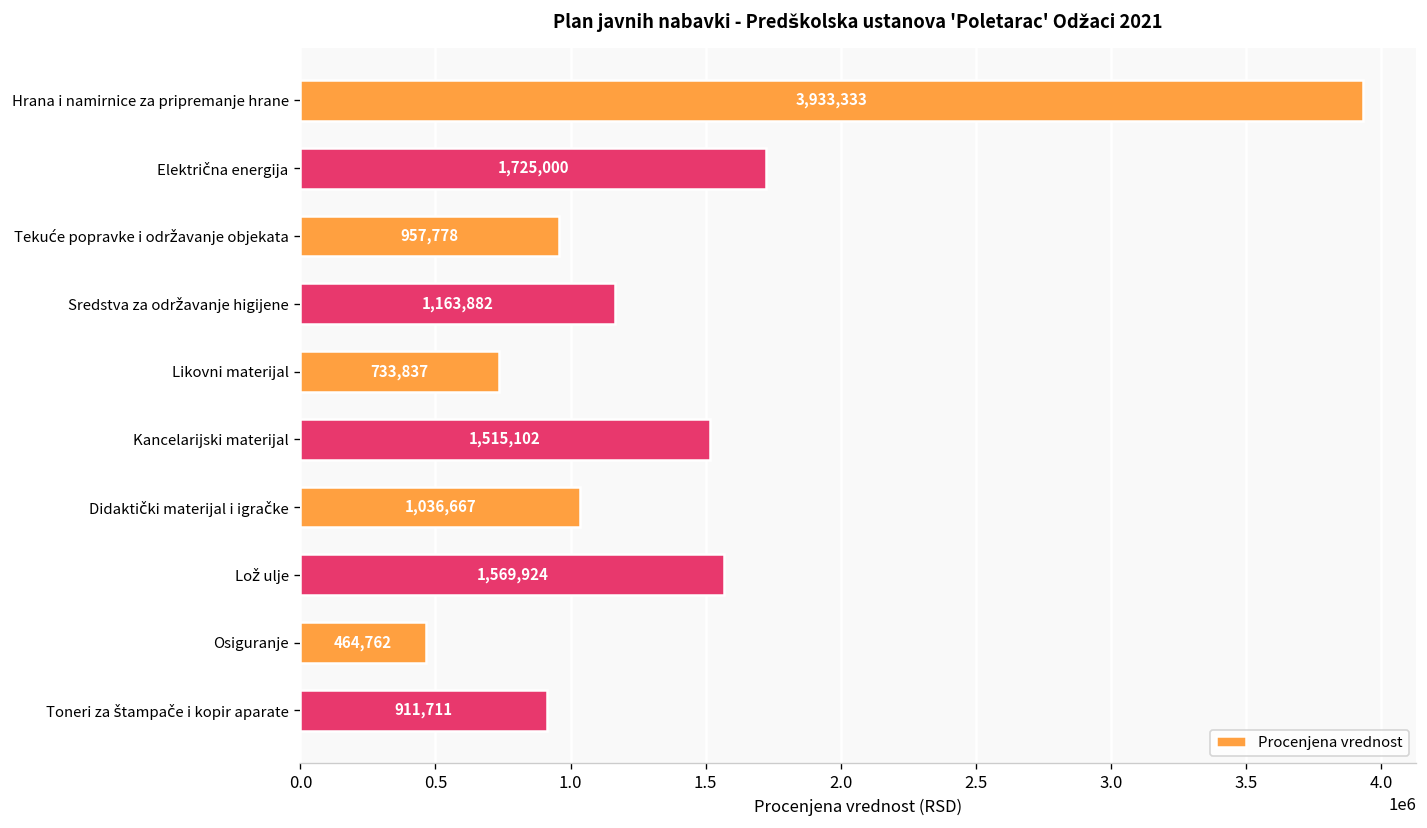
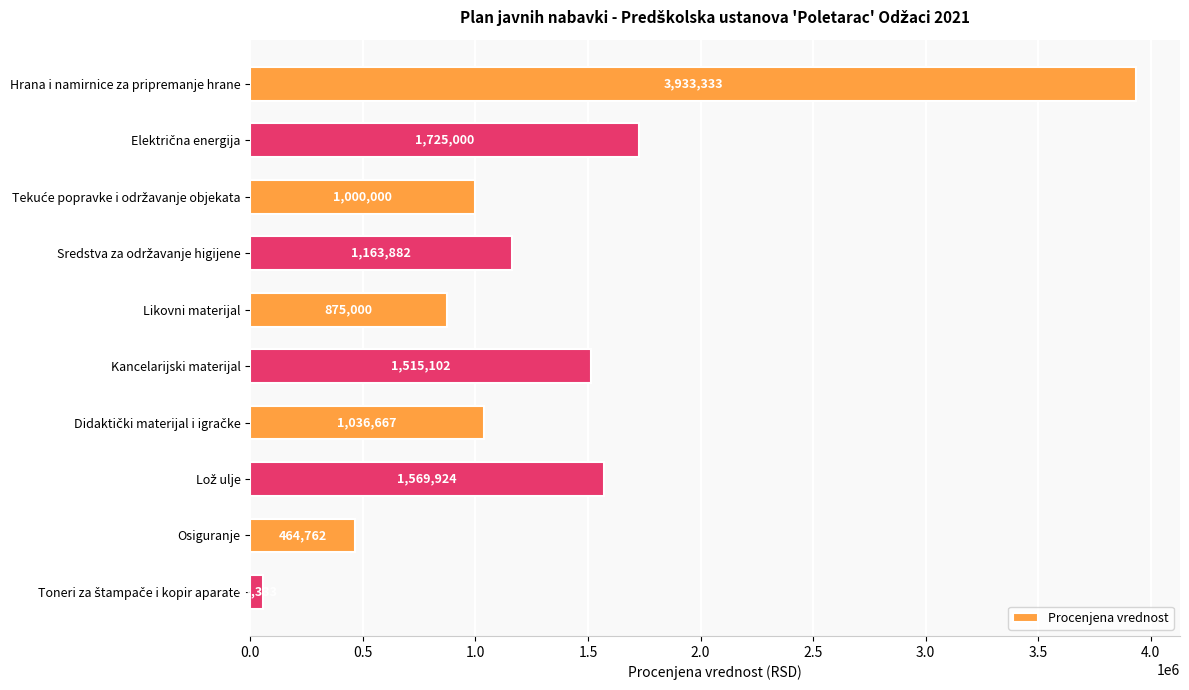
  {
    "Hrana i namirnice za pripremanje hrane": "3,933,333",
    "Električna energija": "1,725,000",
-   "Tekuće popravke i održavanje objekata": "957,778",
+   "Tekuće popravke i održavanje objekata": "1,000,000",
    "Sredstva za održavanje higijene": "1,163,882",
-   "Likovni materijal": "733,837",
+   "Likovni materijal": "875,000",
    "Kancelarijski materijal": "1,515,102",
    "Didaktički materijal i igračke": "1,036,667",
    "Lož ulje": "1,569,924",
    "Osiguranje": "464,762",
-   "Toneri za štampače i kopir aparate": "910000"
+   "Toneri za štampače i kopir aparate": "60000"
  }
